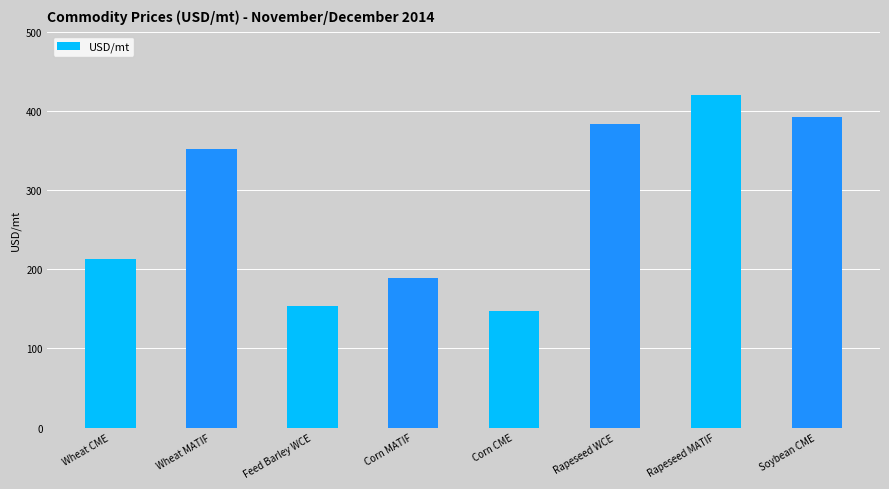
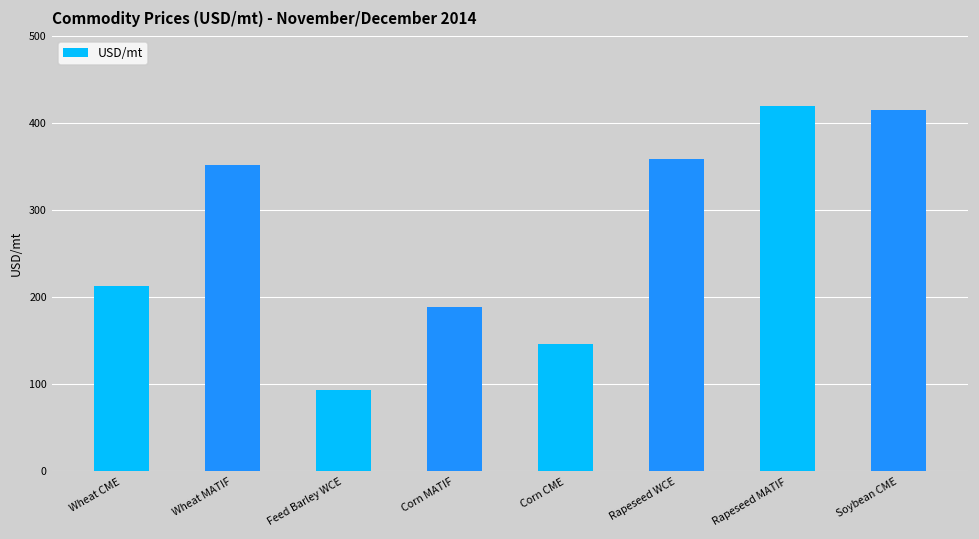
  {
    "Wheat CME": 210,
    "Wheat MATIF": 350,
-   "Feed Barley WCE": 150,
+   "Feed Barley WCE": 90,
    "Corn MATIF": 190,
    "Corn CME": 150,
-   "Rapeseed WCE": 380,
+   "Rapeseed WCE": 360,
    "Rapeseed MATIF": 420,
-   "Soybean CME": 390
+   "Soybean CME": 410
  }
